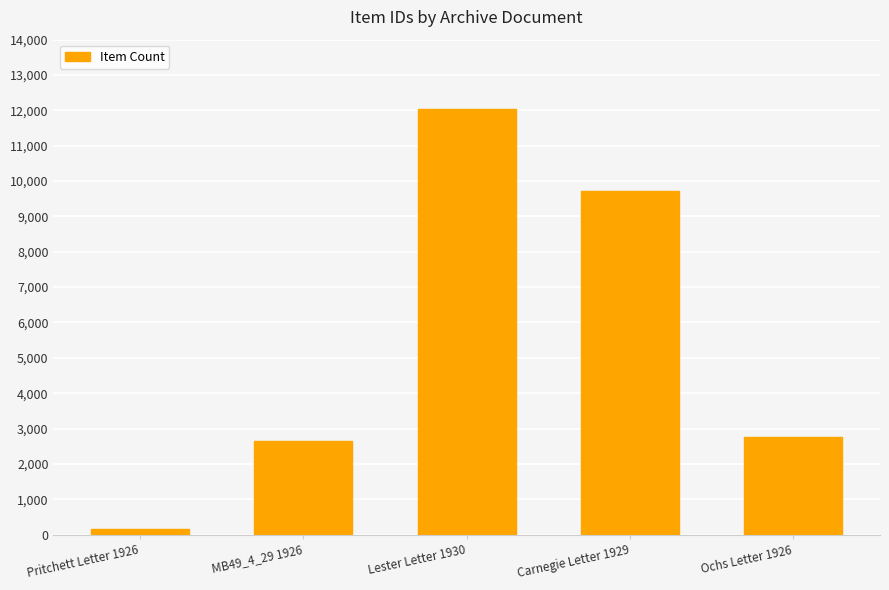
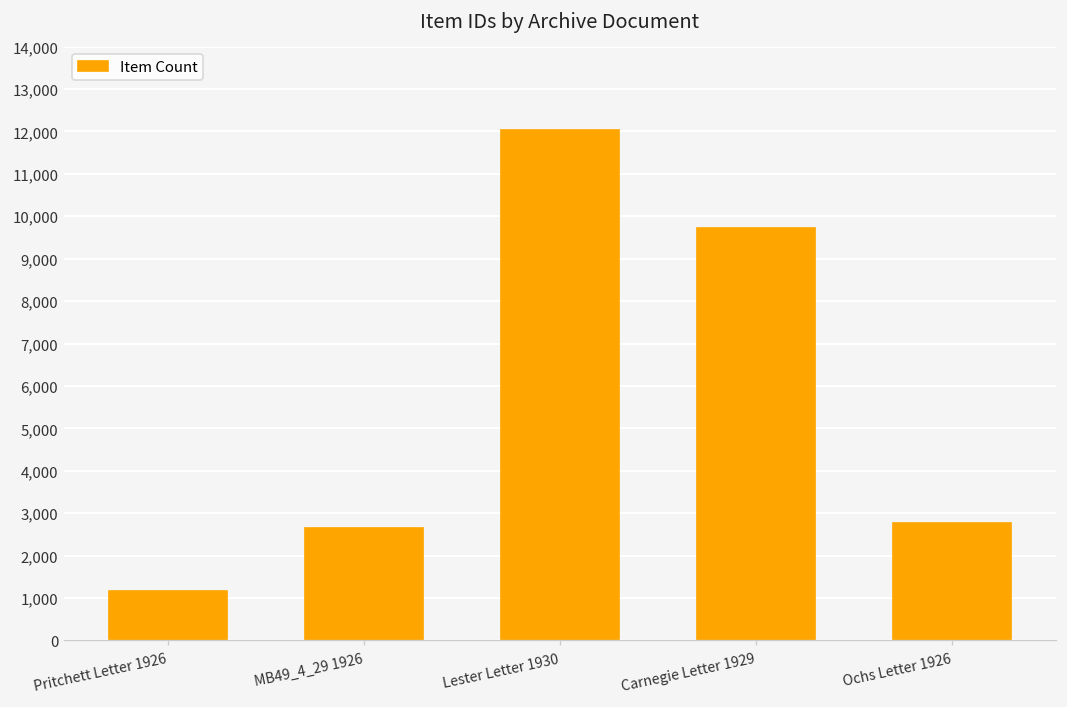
  {
-   "Pritchett Letter 1926": "200",
+   "Pritchett Letter 1926": "1,200",
    "MB49_4_29 1926": "2,600",
    "Lester Letter 1930": "12,000",
    "Carnegie Letter 1929": "9,700",
    "Ochs Letter 1926": "2,800"
  }
